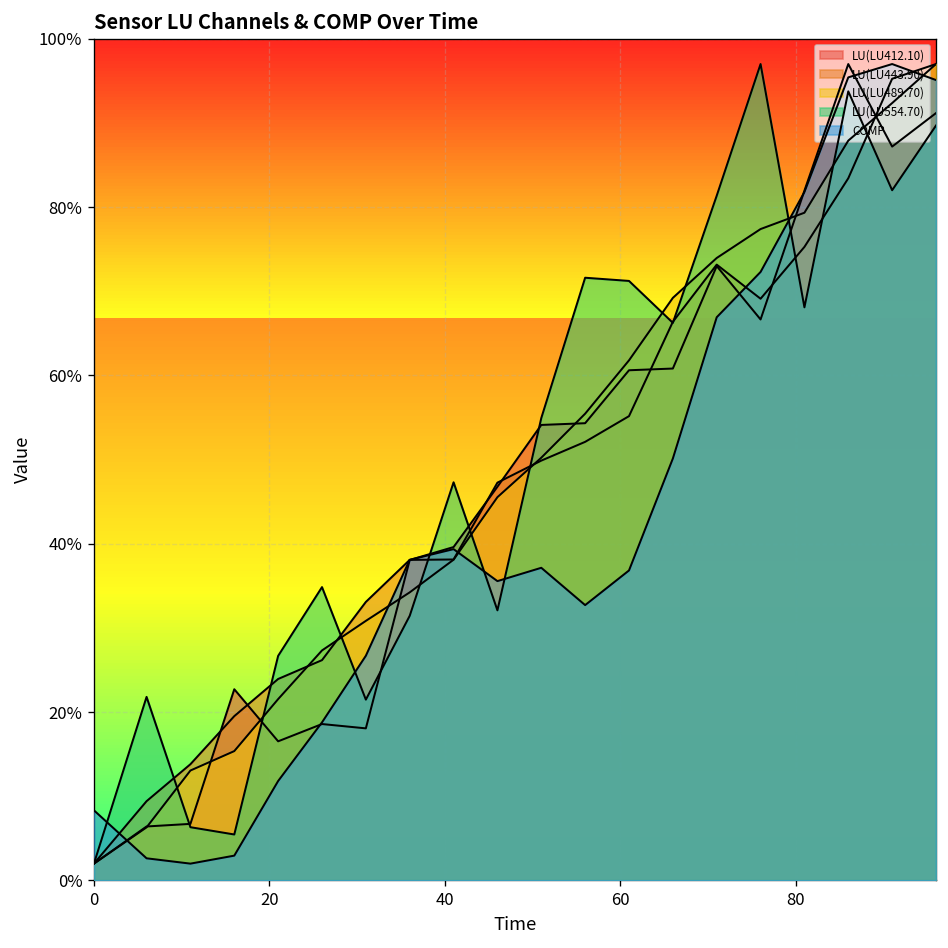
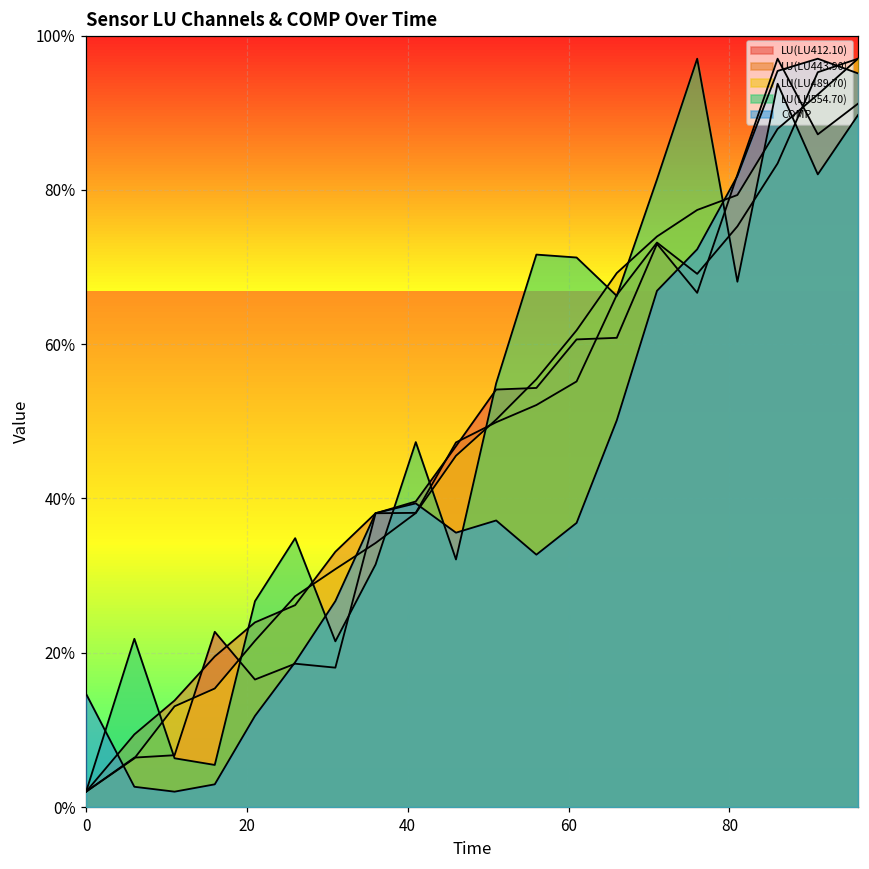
  {
    "COMP": {
-     "0": "8%"
+     "0": "15%"
    }
  }
